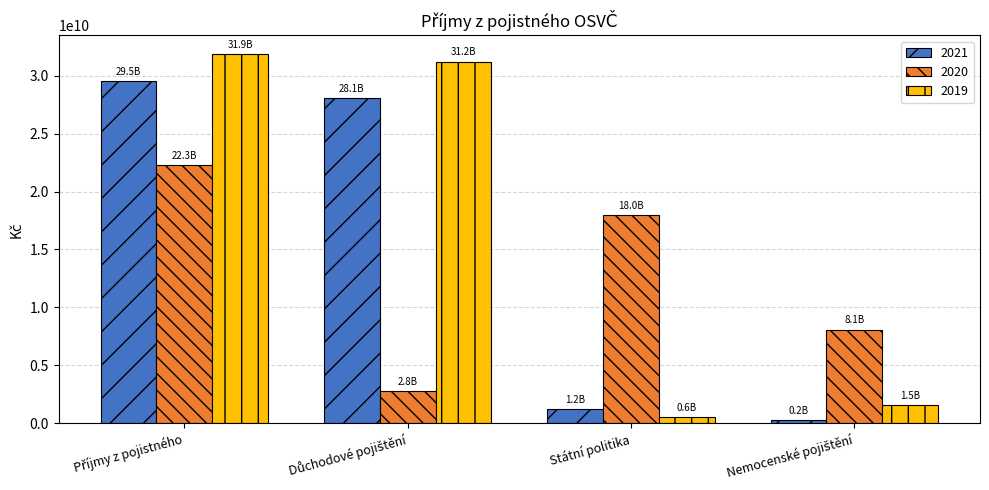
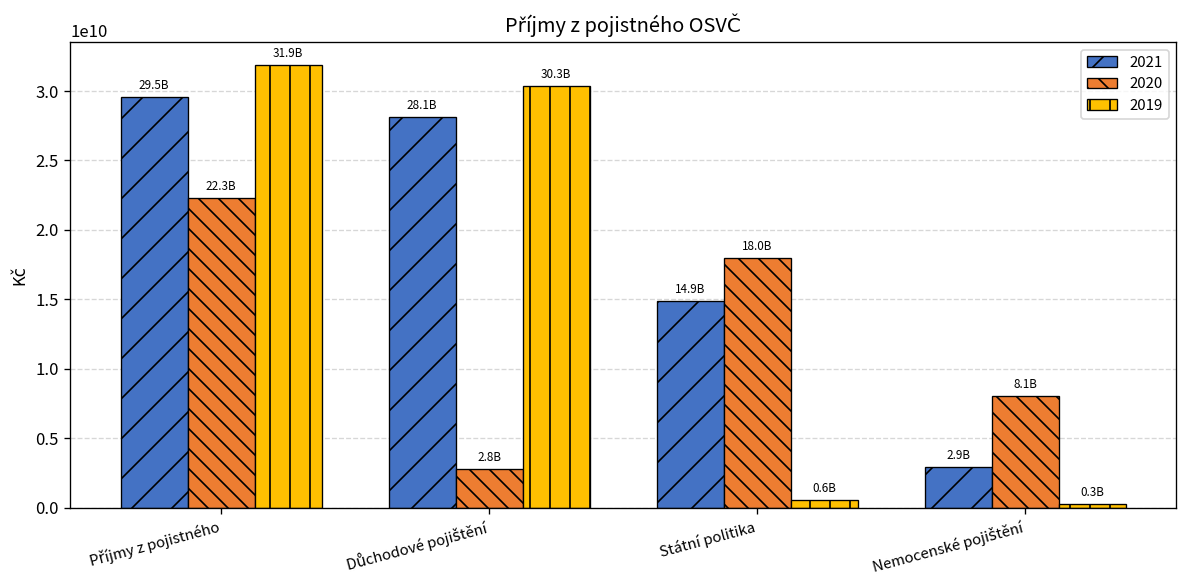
  {
    "2021": {
      "Příjmy z pojistného": "29.5B",
      "Důchodové pojištění": "28.1B",
-     "Státní politika": "1.2B",
-     "Nemocenské pojištění": "0.2B"
+     "Státní politika": "14.9B",
+     "Nemocenské pojištění": "2.9B"
    },
    "2020": {
      "Příjmy z pojistného": "22.3B",
      "Důchodové pojištění": "2.8B",
      "Státní politika": "18.0B",
      "Nemocenské pojištění": "8.1B"
    },
    "2019": {
      "Příjmy z pojistného": "31.9B",
-     "Důchodové pojištění": "31.2B",
+     "Důchodové pojištění": "30.3B",
      "Státní politika": "0.6B",
-     "Nemocenské pojištění": "1.5B"
+     "Nemocenské pojištění": "0.3B"
    }
  }
